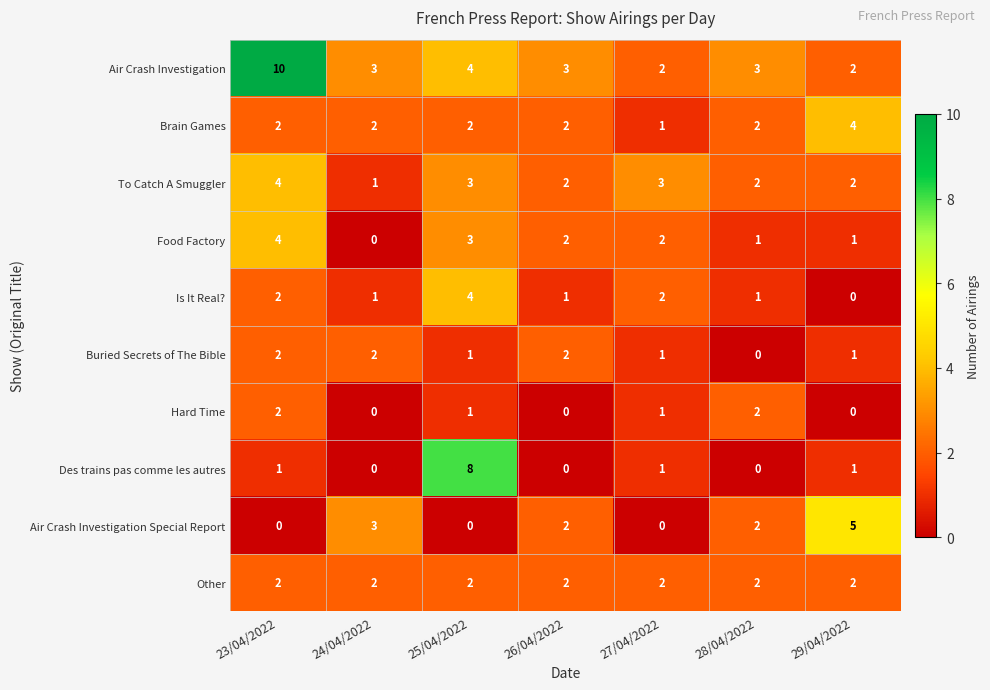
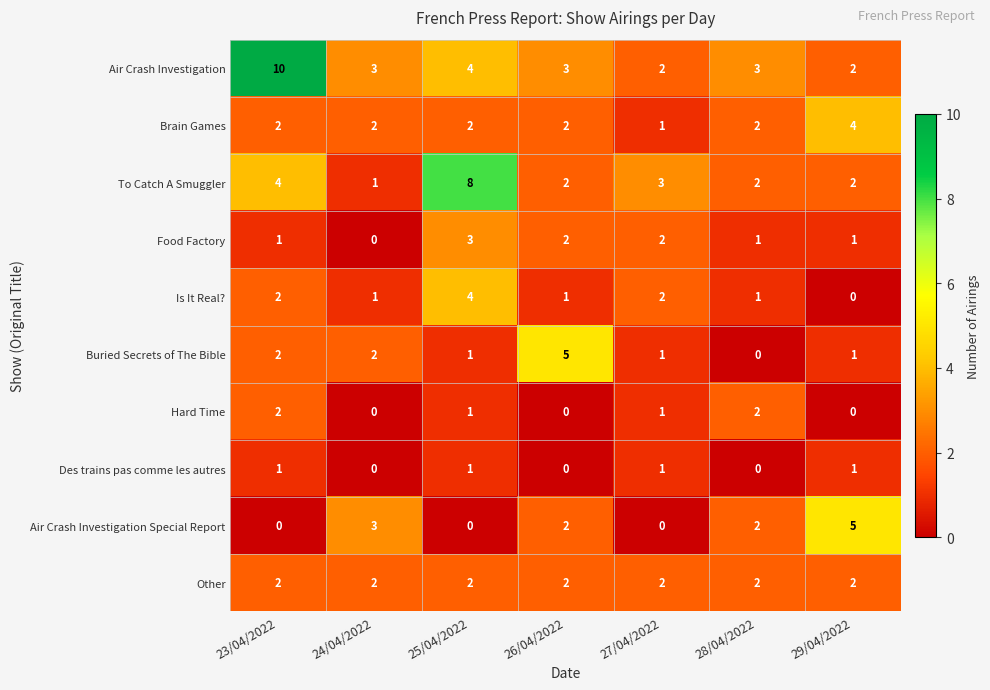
  {
    "Air Crash Investigation": {
      "23/04/2022": 10,
      "24/04/2022": 3,
      "25/04/2022": 4,
      "26/04/2022": 3,
      "27/04/2022": 2,
      "28/04/2022": 3,
      "29/04/2022": 2
    },
    "Brain Games": {
      "23/04/2022": 2,
      "24/04/2022": 2,
      "25/04/2022": 2,
      "26/04/2022": 2,
      "27/04/2022": 1,
      "28/04/2022": 2,
      "29/04/2022": 4
    },
    "To Catch A Smuggler": {
      "23/04/2022": 4,
      "24/04/2022": 1,
-     "25/04/2022": 3,
+     "25/04/2022": 8,
      "26/04/2022": 2,
      "27/04/2022": 3,
      "28/04/2022": 2,
      "29/04/2022": 2
    },
    "Food Factory": {
-     "23/04/2022": 4,
+     "23/04/2022": 1,
      "24/04/2022": 0,
      "25/04/2022": 3,
      "26/04/2022": 2,
      "27/04/2022": 2,
      "28/04/2022": 1,
      "29/04/2022": 1
    },
    "Is It Real?": {
      "23/04/2022": 2,
      "24/04/2022": 1,
      "25/04/2022": 4,
      "26/04/2022": 1,
      "27/04/2022": 2,
      "28/04/2022": 1,
      "29/04/2022": 0
    },
    "Buried Secrets of The Bible": {
      "23/04/2022": 2,
      "24/04/2022": 2,
      "25/04/2022": 1,
-     "26/04/2022": 2,
+     "26/04/2022": 5,
      "27/04/2022": 1,
      "28/04/2022": 0,
      "29/04/2022": 1
    },
    "Hard Time": {
      "23/04/2022": 2,
      "24/04/2022": 0,
      "25/04/2022": 1,
      "26/04/2022": 0,
      "27/04/2022": 1,
      "28/04/2022": 2,
      "29/04/2022": 0
    },
    "Des trains pas comme les autres": {
      "23/04/2022": 1,
      "24/04/2022": 0,
-     "25/04/2022": 8,
+     "25/04/2022": 1,
      "26/04/2022": 0,
      "27/04/2022": 1,
      "28/04/2022": 0,
      "29/04/2022": 1
    },
    "Air Crash Investigation Special Report": {
      "23/04/2022": 0,
      "24/04/2022": 3,
      "25/04/2022": 0,
      "26/04/2022": 2,
      "27/04/2022": 0,
      "28/04/2022": 2,
      "29/04/2022": 5
    },
    "Other": {
      "23/04/2022": 2,
      "24/04/2022": 2,
      "25/04/2022": 2,
      "26/04/2022": 2,
      "27/04/2022": 2,
      "28/04/2022": 2,
      "29/04/2022": 2
    }
  }
